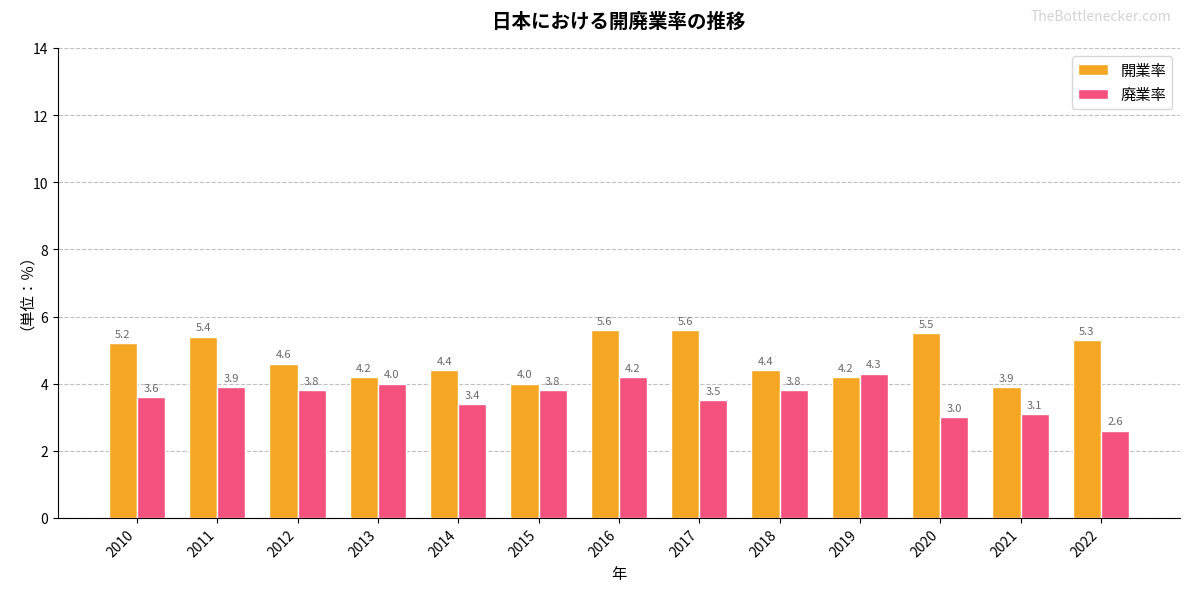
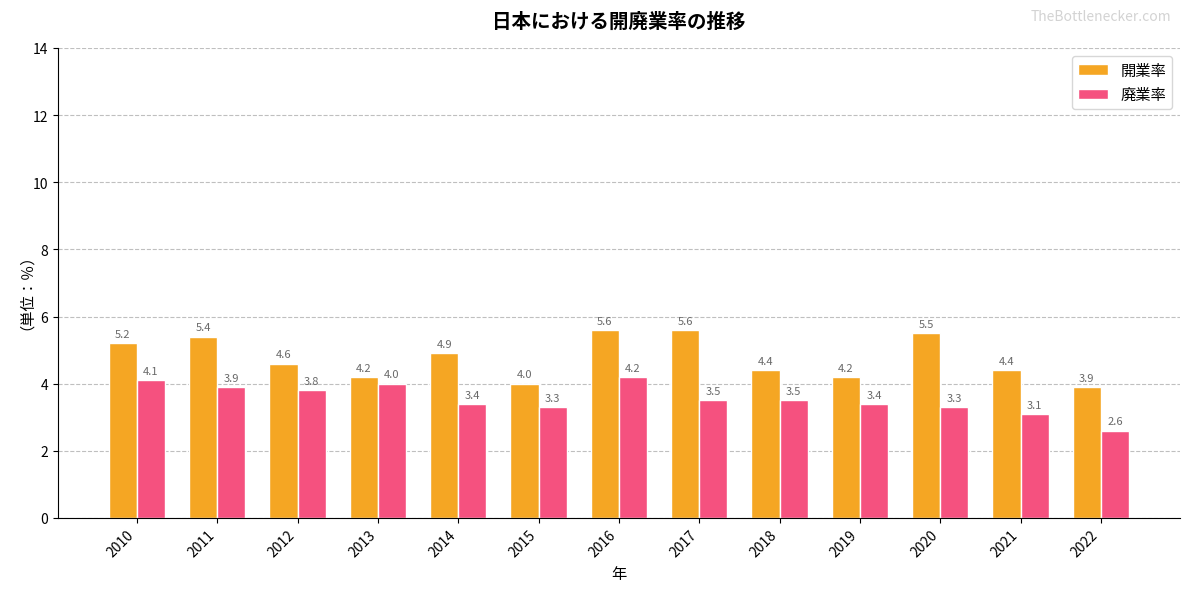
  {
    "開業率": {
      "2010": 5.2,
      "2011": 5.4,
      "2012": 4.6,
      "2013": 4.2,
-     "2014": 4.4,
+     "2014": 4.9,
      "2015": 4.0,
      "2016": 5.6,
      "2017": 5.6,
      "2018": 4.4,
      "2019": 4.2,
      "2020": 5.5,
-     "2021": 3.9,
-     "2022": 5.3
+     "2021": 4.4,
+     "2022": 3.9
    },
    "廃業率": {
-     "2010": 3.6,
+     "2010": 4.1,
      "2011": 3.9,
      "2012": 3.8,
      "2013": 4.0,
      "2014": 3.4,
-     "2015": 3.8,
+     "2015": 3.3,
      "2016": 4.2,
      "2017": 3.5,
-     "2018": 3.8,
-     "2019": 4.3,
-     "2020": 3.0,
+     "2018": 3.5,
+     "2019": 3.4,
+     "2020": 3.3,
      "2021": 3.1,
      "2022": 2.6
    }
  }
